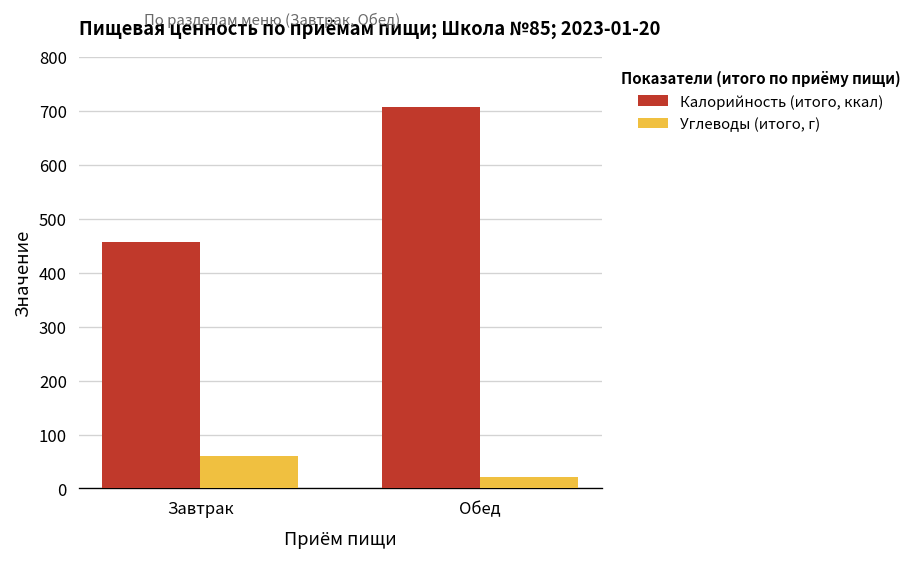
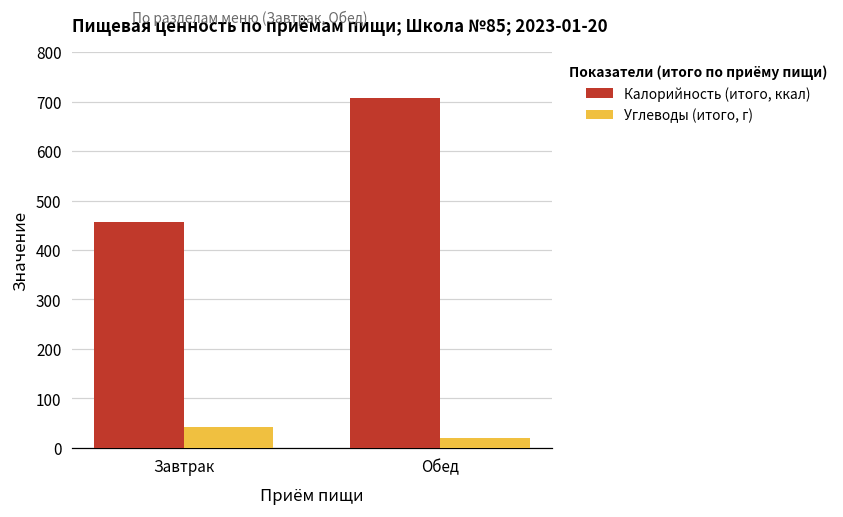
  {
    "Калорийность (итого, ккал)": {
      "Завтрак": 460,
      "Обед": 710
    },
    "Углеводы (итого, г)": {
-     "Завтрак": 60,
+     "Завтрак": 40,
      "Обед": 20
    }
  }
